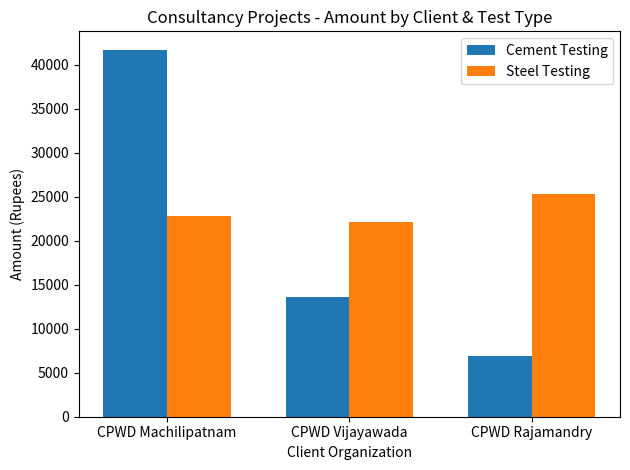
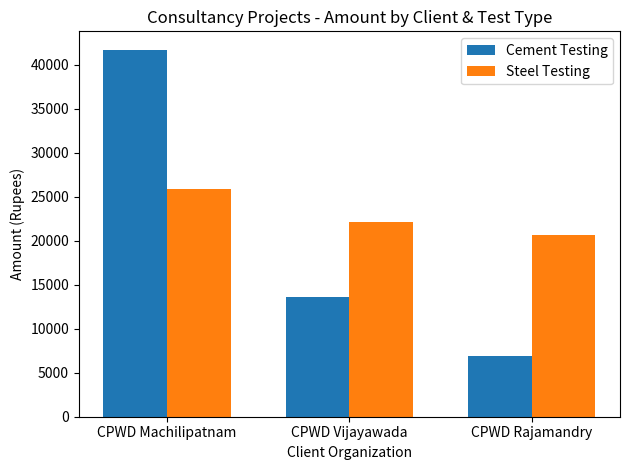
  {
    "Cement Testing": {
      "CPWD Machilipatnam": 42000,
      "CPWD Vijayawada": 14000,
      "CPWD Rajamandry": 7000
    },
    "Steel Testing": {
-     "CPWD Machilipatnam": 23000,
+     "CPWD Machilipatnam": 26000,
      "CPWD Vijayawada": 22000,
-     "CPWD Rajamandry": 25000
+     "CPWD Rajamandry": 21000
    }
  }
